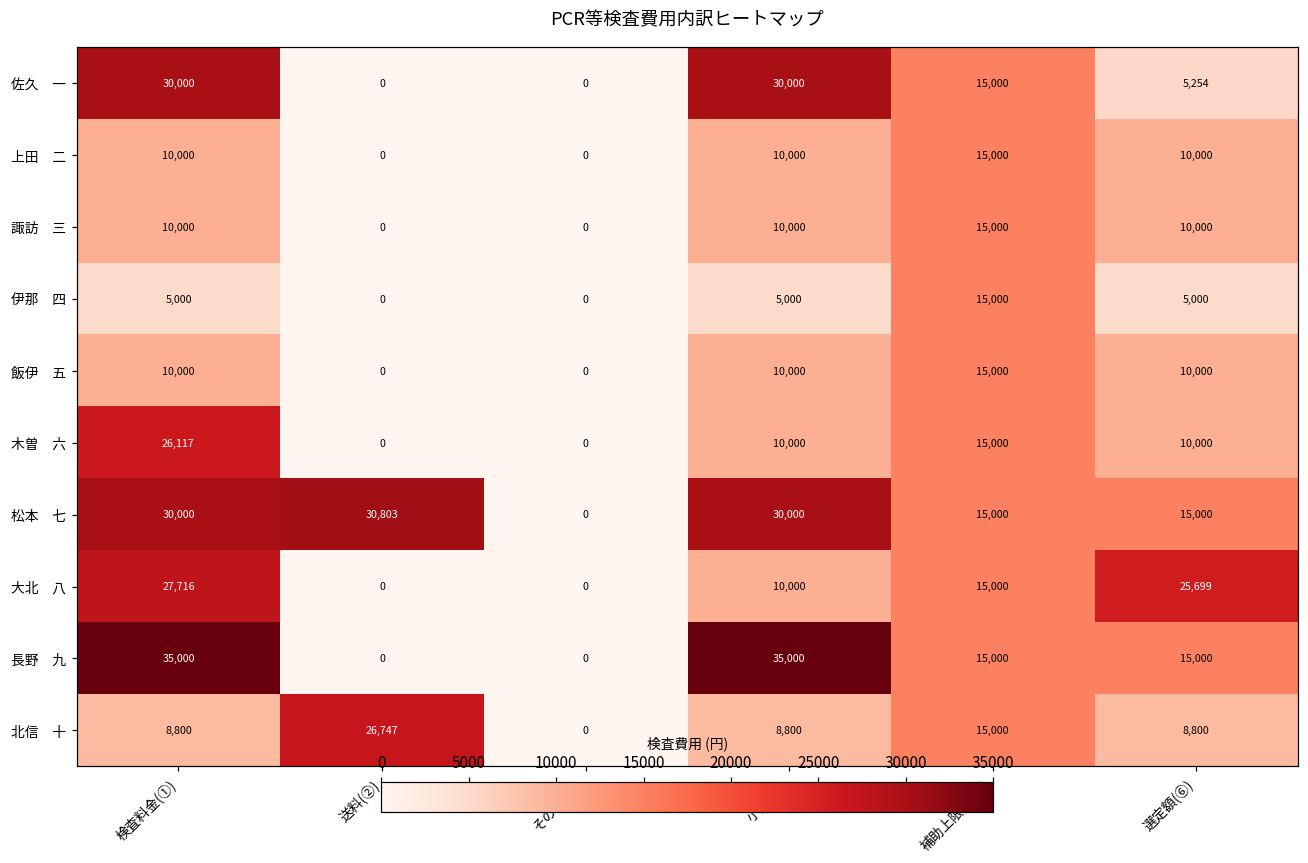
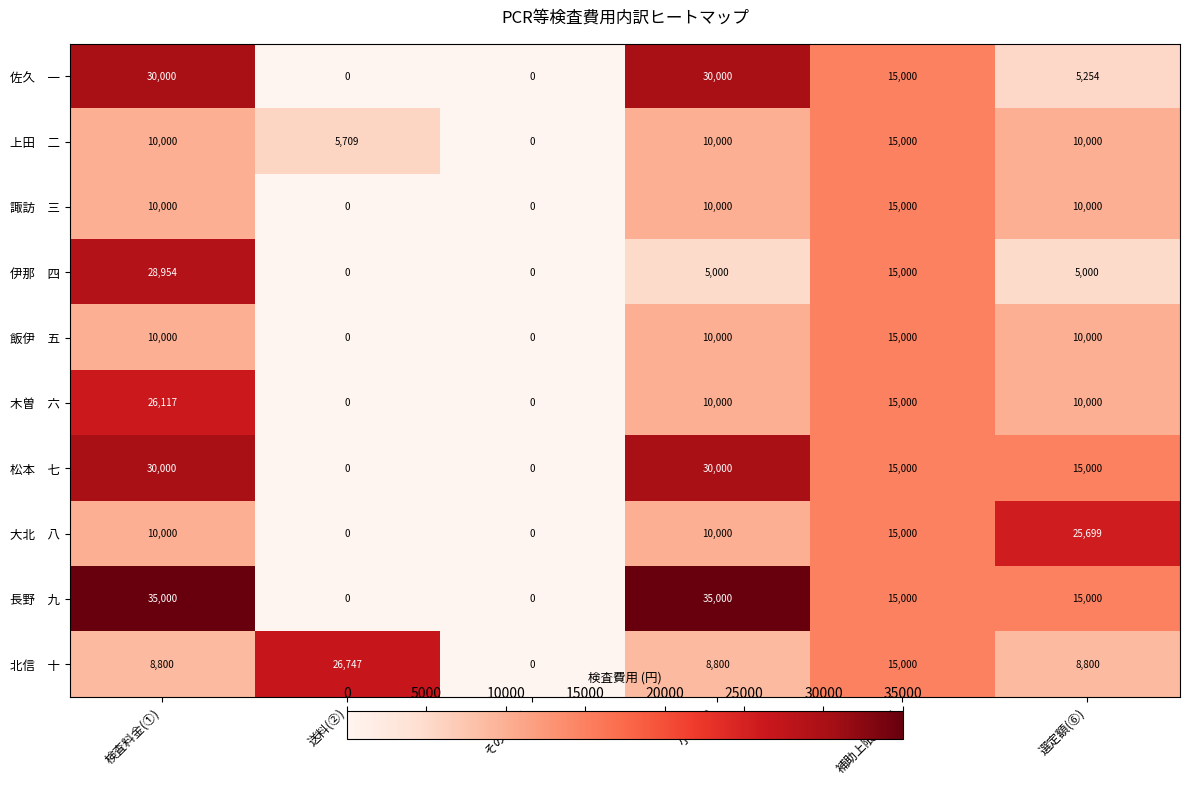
  {
    "佐久 一": {
      "検査料金(①)": "30,000",
      "送料(②)": "0",
      "選定額(⑥)": "5,254"
    },
    "上田 二": {
      "検査料金(①)": "10,000",
-     "送料(②)": "0",
+     "送料(②)": "5,709",
      "選定額(⑥)": "10,000"
    },
    "諏訪 三": {
      "検査料金(①)": "10,000",
      "送料(②)": "0",
      "選定額(⑥)": "10,000"
    },
    "伊那 四": {
-     "検査料金(①)": "5,000",
+     "検査料金(①)": "28,954",
      "送料(②)": "0",
      "選定額(⑥)": "5,000"
    },
    "飯伊 五": {
      "検査料金(①)": "10,000",
      "送料(②)": "0",
      "選定額(⑥)": "10,000"
    },
    "木曽 六": {
      "検査料金(①)": "26,117",
      "送料(②)": "0",
      "選定額(⑥)": "10,000"
    },
    "松本 七": {
      "検査料金(①)": "30,000",
-     "送料(②)": "30,803",
+     "送料(②)": "0",
      "選定額(⑥)": "15,000"
    },
    "大北 八": {
-     "検査料金(①)": "27,716",
+     "検査料金(①)": "10,000",
      "送料(②)": "0",
      "選定額(⑥)": "25,699"
    },
    "長野 九": {
      "検査料金(①)": "35,000",
      "送料(②)": "0",
      "選定額(⑥)": "15,000"
    },
    "北信 十": {
      "検査料金(①)": "8,800",
      "送料(②)": "26,747",
      "選定額(⑥)": "8,800"
    }
  }
